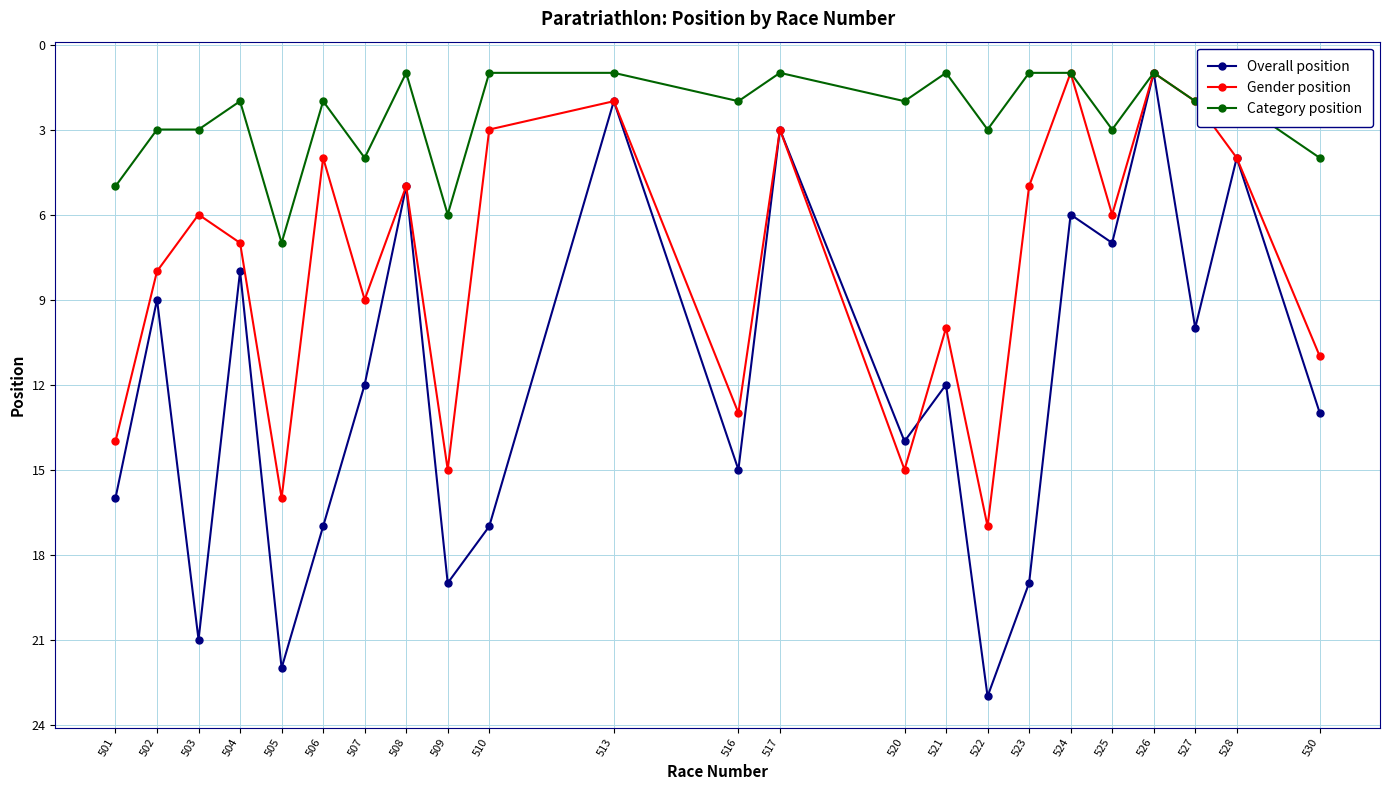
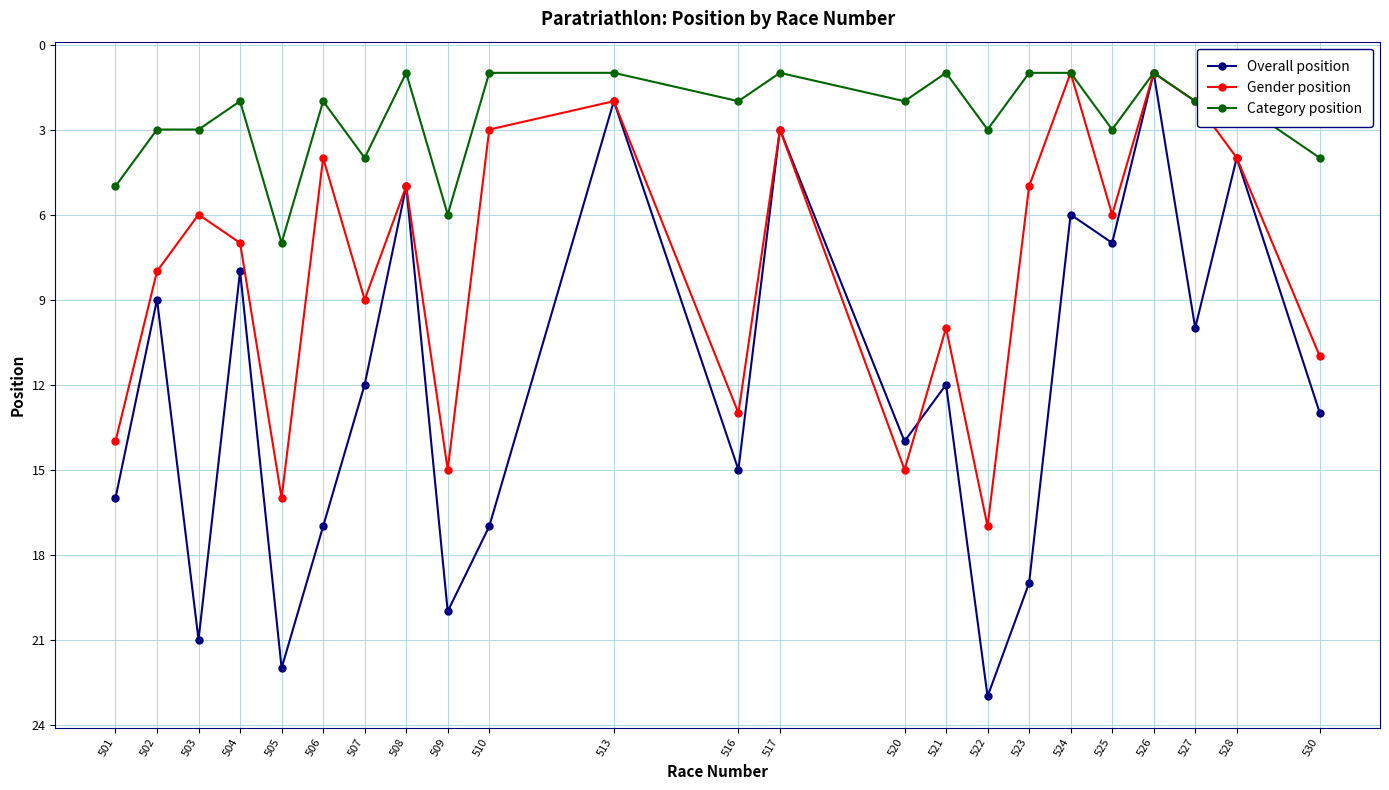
  {
    "Overall position": {
      "501": 16,
      "502": 9,
      "503": 21,
      "504": 8,
      "505": 22,
      "506": 17,
      "507": 12,
-     "509": 19,
+     "509": 20,
      "510": 17,
      "516": 15,
      "520": 14,
      "521": 12,
      "522": 23,
      "523": 19,
      "524": 6,
      "525": 7,
      "527": 10,
      "530": 13
    },
    "Gender position": {
      "501": 14,
      "502": 8,
      "503": 6,
      "504": 7,
      "505": 16,
      "506": 4,
      "507": 9,
      "509": 15,
      "510": 3,
      "516": 13,
      "520": 15,
      "521": 10,
      "522": 17,
      "523": 5,
      "525": 6,
      "530": 11
    },
    "Category position": {
      "501": 5,
      "502": 3,
      "503": 3,
      "504": 2,
      "505": 7,
      "506": 2,
      "507": 4,
      "508": 1,
      "509": 6,
      "510": 1,
      "513": 1,
      "516": 2,
      "517": 1,
      "520": 2,
      "521": 1,
      "522": 3,
      "523": 1,
      "525": 3,
      "530": 4
    }
  }
